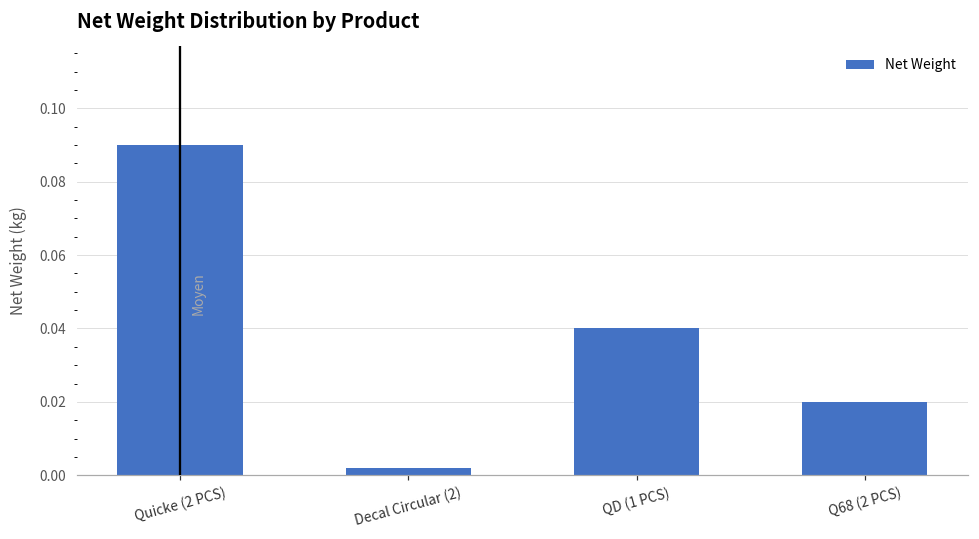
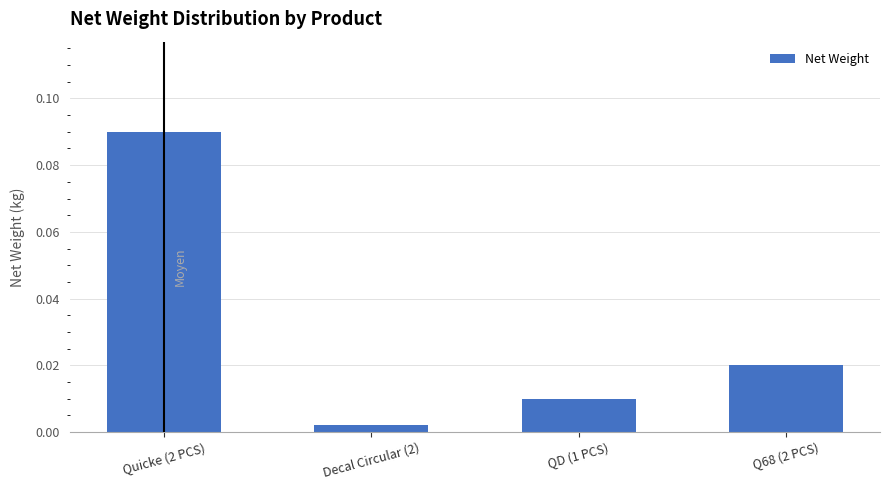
  {
    "Quicke (2 PCS)": 0.09,
    "Decal Circular (2)": 0.002,
-   "QD (1 PCS)": 0.04,
+   "QD (1 PCS)": 0.01,
    "Q68 (2 PCS)": 0.02
  }
